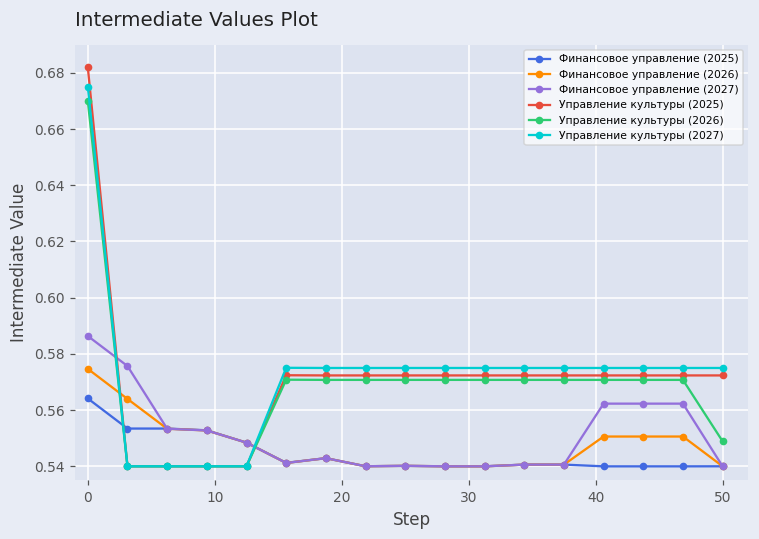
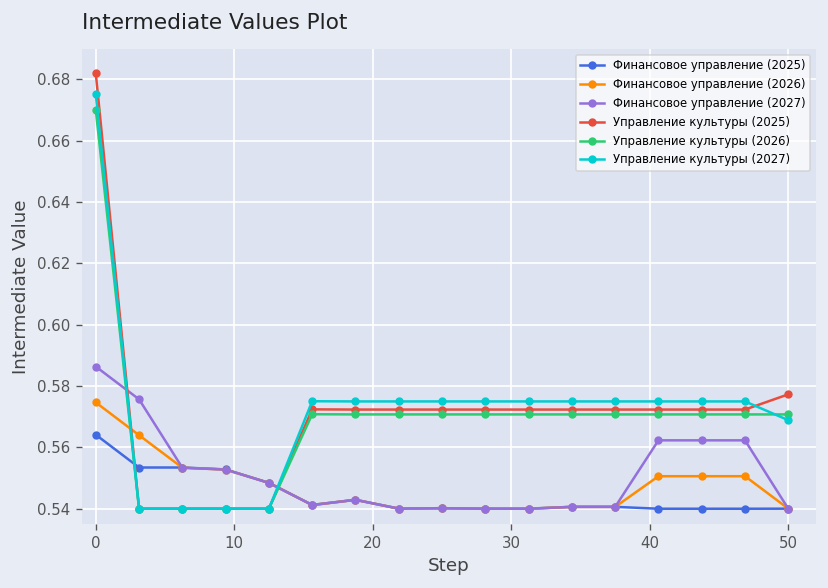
  {
    "Финансовое управление (2025)": {
      "0": 0.564
    },
    "Финансовое управление (2026)": {
      "0": 0.575
    },
    "Финансовое управление (2027)": {
      "0": 0.586
    },
    "Управление культуры (2025)": {
      "0": 0.682,
-     "50": 0.572
+     "50": 0.577
    },
    "Управление культуры (2026)": {
      "0": 0.670,
-     "50": 0.549
+     "50": 0.571
    },
    "Управление культуры (2027)": {
      "0": 0.675,
-     "50": 0.575
+     "50": 0.569
    }
  }
